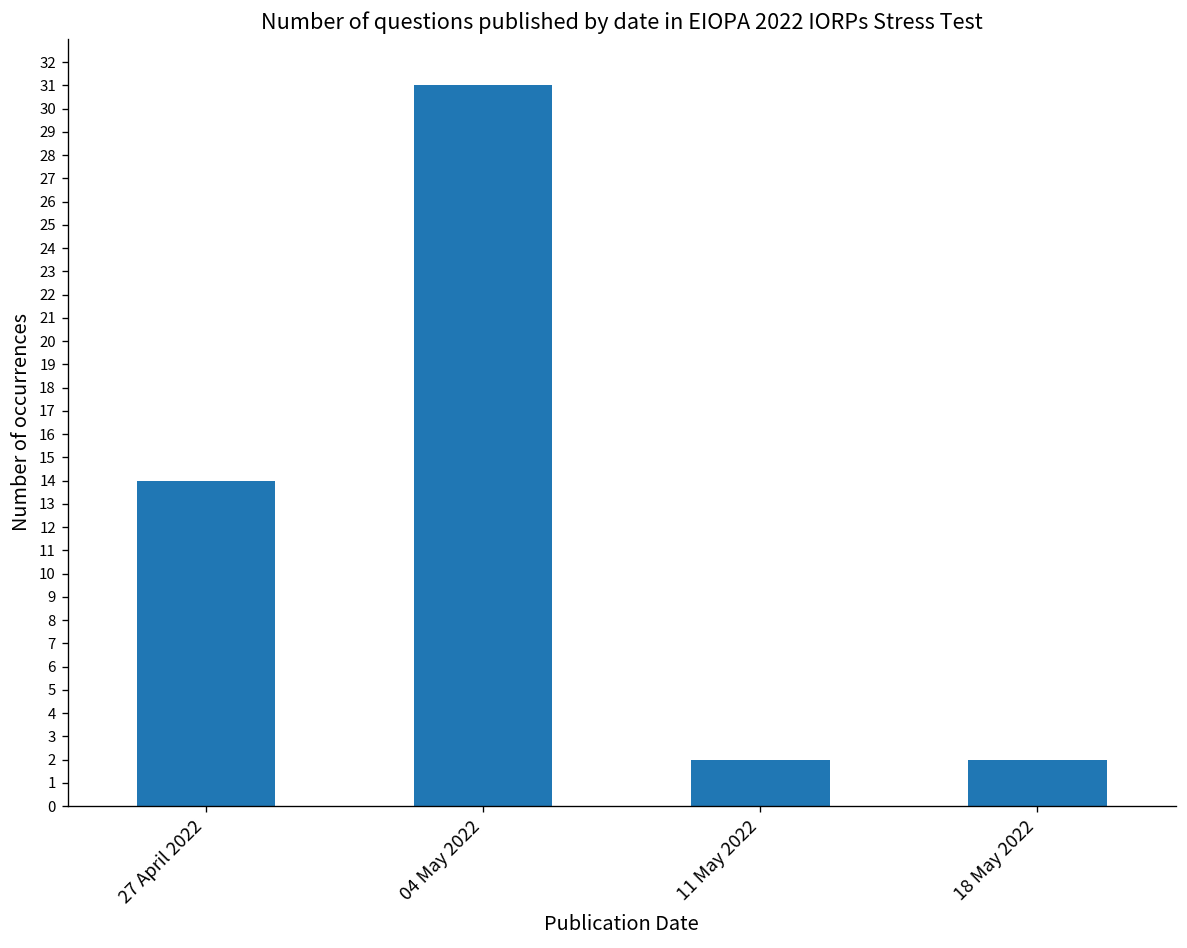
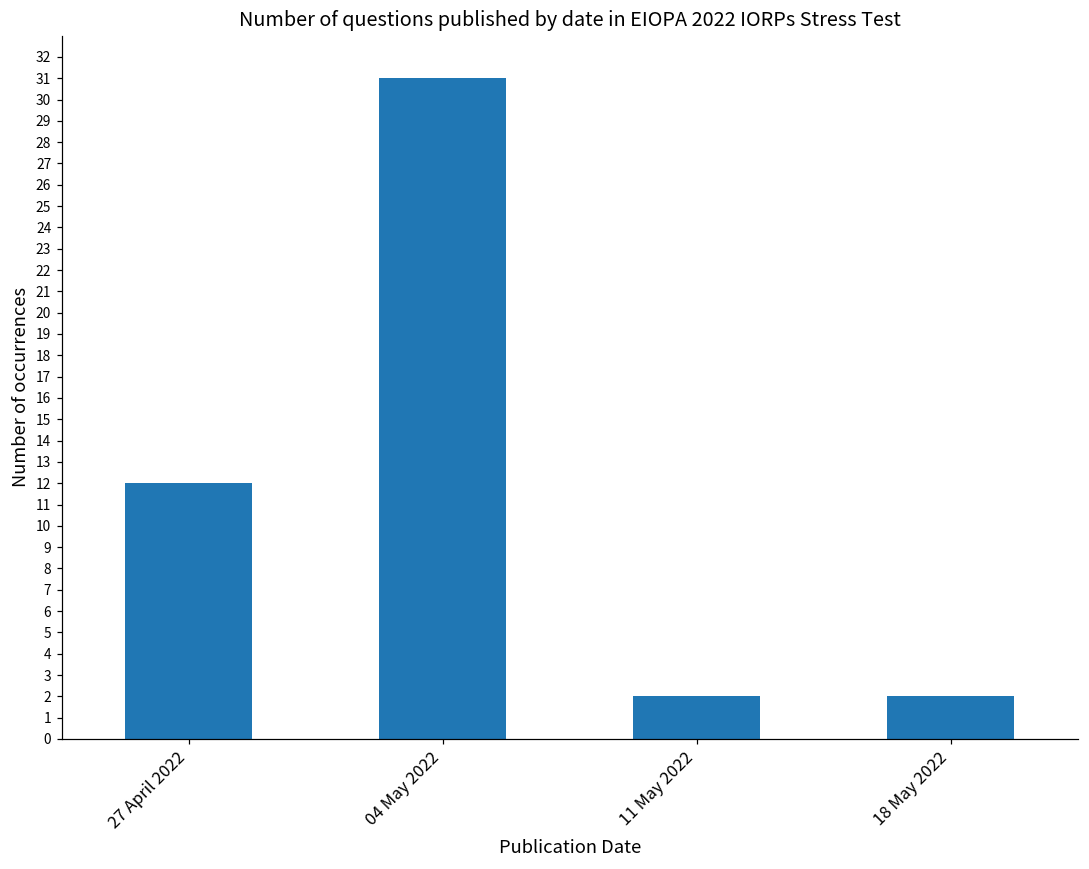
  {
-   "27 April 2022": 14,
+   "27 April 2022": 12,
    "04 May 2022": 31,
    "11 May 2022": 2,
    "18 May 2022": 2
  }
